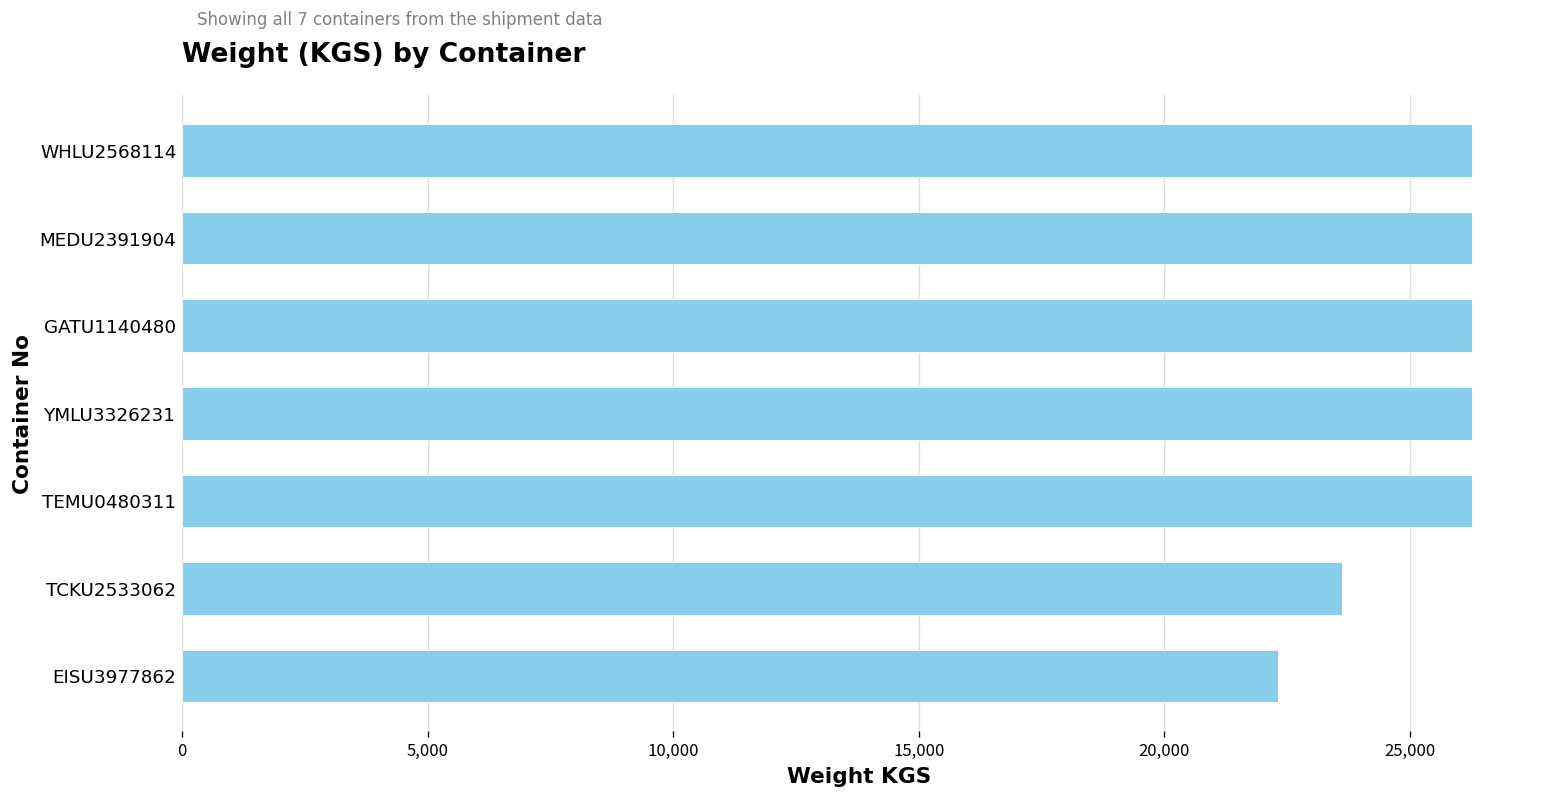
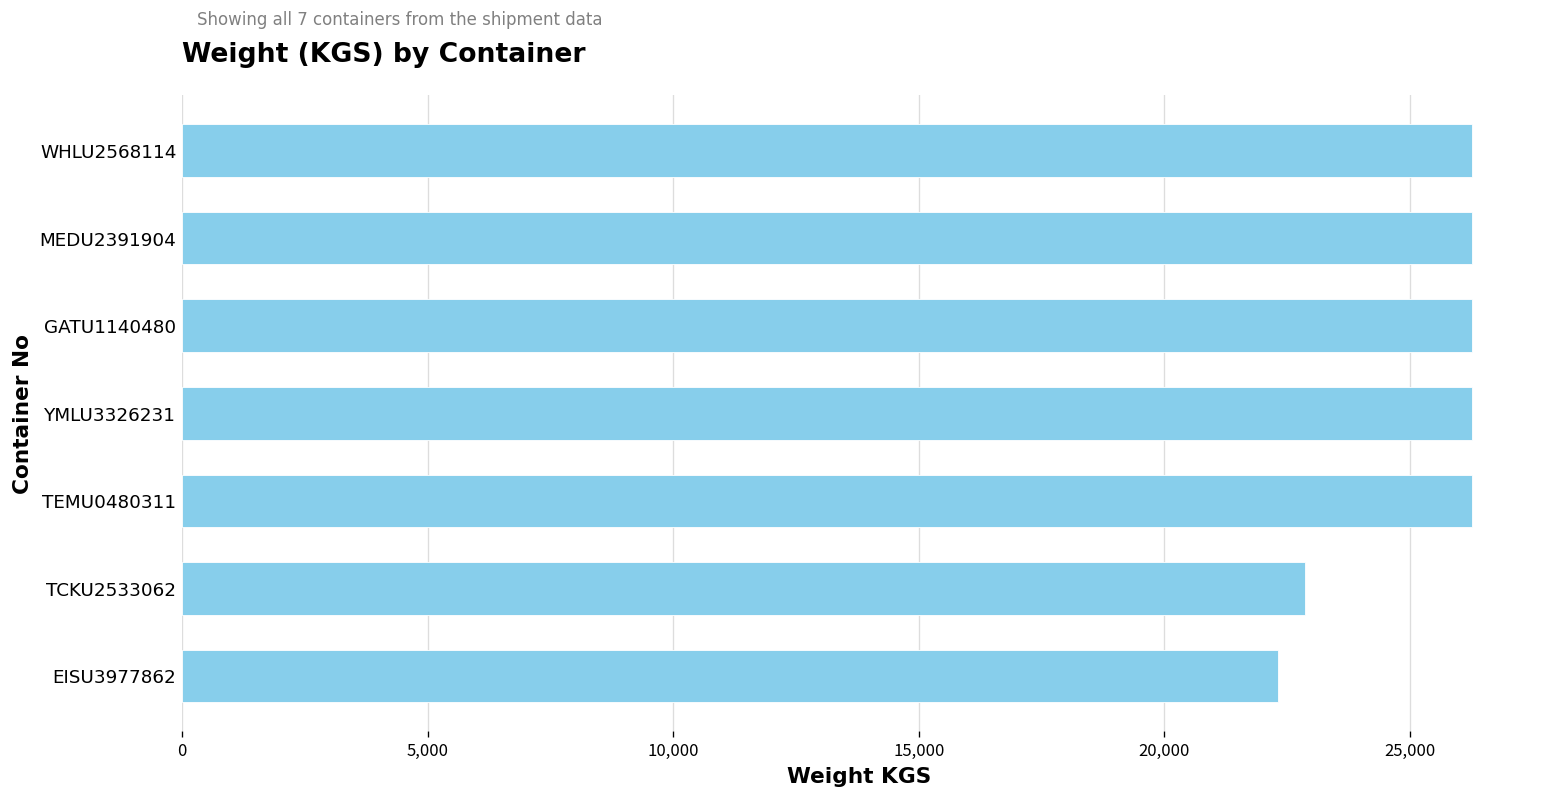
  {
    "WHLU2568114": "26,300",
    "MEDU2391904": "26,300",
    "GATU1140480": "26,300",
    "YMLU3326231": "26,300",
    "TEMU0480311": "26,300",
-   "TCKU2533062": "23,600",
+   "TCKU2533062": "22,900",
    "EISU3977862": "22,300"
  }
